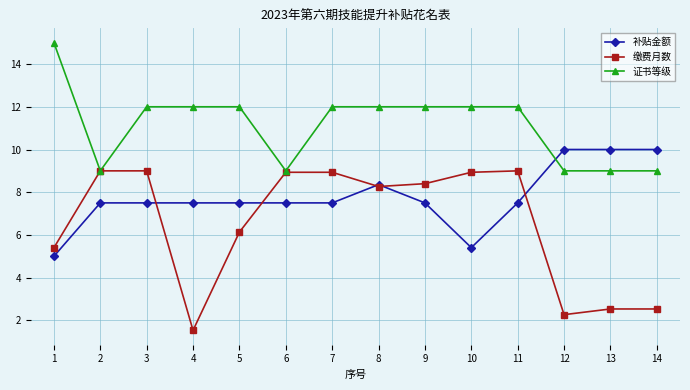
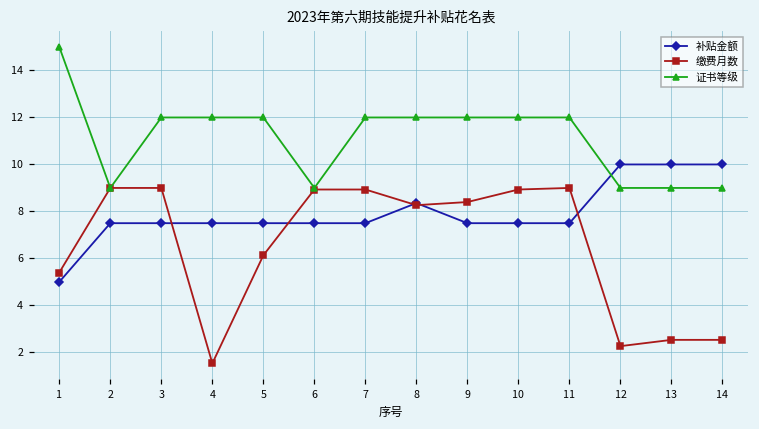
  {
    "补贴金额": {
      "1": 5.0,
      "2": 7.5,
      "3": 7.5,
      "4": 7.5,
      "5": 7.5,
      "6": 7.5,
      "7": 7.5,
      "9": 7.5,
-     "10": 5.4,
+     "10": 7.5,
      "11": 7.5,
      "12": 10.0,
      "13": 10.0,
      "14": 10.0
    },
    "缴费月数": {
      "1": 5.4,
      "3": 9.0,
      "4": 1.5,
      "5": 6.1,
      "7": 8.9,
      "9": 8.4,
      "10": 8.9,
      "11": 9.0,
      "12": 2.3,
      "13": 2.5,
      "14": 2.5
    },
    "证书等级": {
      "1": 15.0,
      "3": 12.0,
      "4": 12.0,
      "5": 12.0,
      "7": 12.0,
      "8": 12.0,
      "9": 12.0,
      "10": 12.0,
      "11": 12.0,
      "12": 9.0,
      "13": 9.0,
      "14": 9.0
    }
  }
